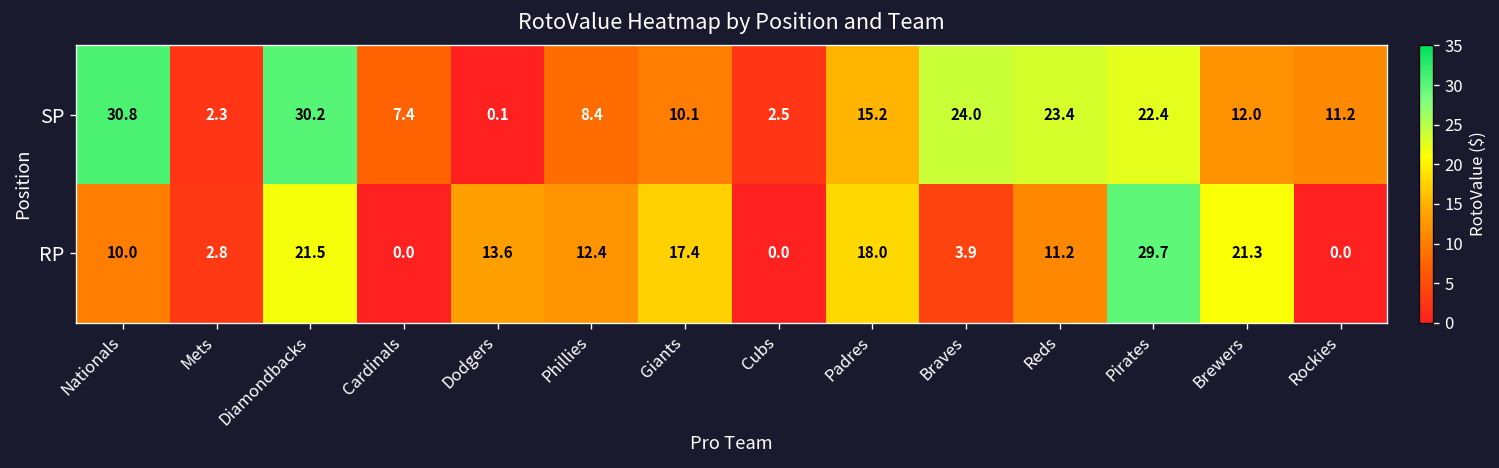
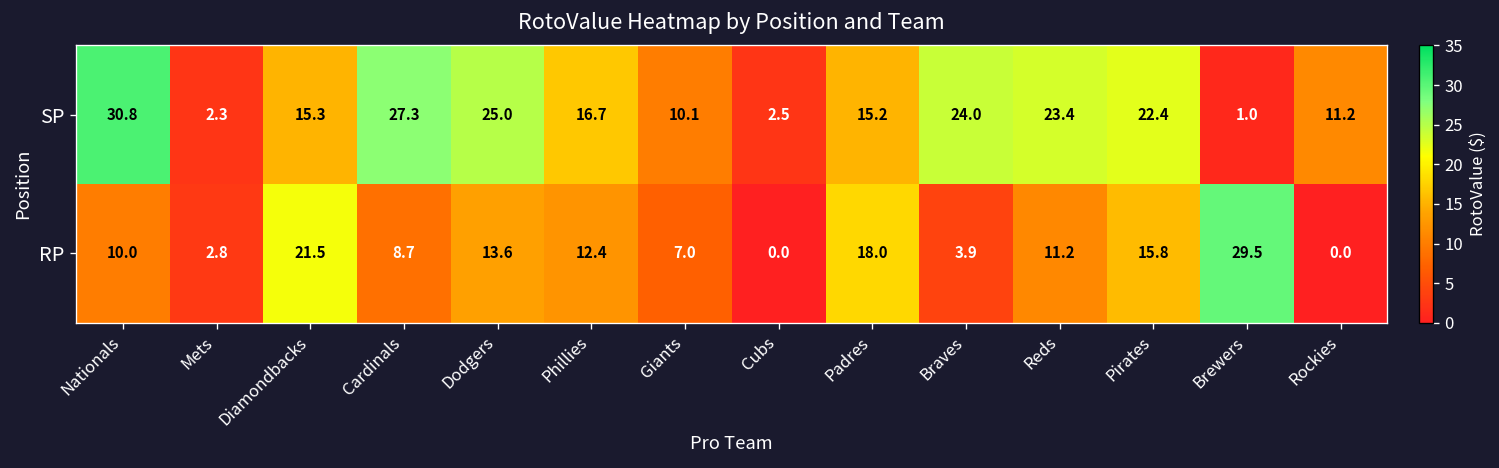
  {
    "SP": {
      "Nationals": 30.8,
      "Mets": 2.3,
-     "Diamondbacks": 30.2,
-     "Cardinals": 7.4,
-     "Dodgers": 0.1,
-     "Phillies": 8.4,
+     "Diamondbacks": 15.3,
+     "Cardinals": 27.3,
+     "Dodgers": 25.0,
+     "Phillies": 16.7,
      "Giants": 10.1,
      "Cubs": 2.5,
      "Padres": 15.2,
      "Braves": 24.0,
      "Reds": 23.4,
      "Pirates": 22.4,
-     "Brewers": 12.0,
+     "Brewers": 1.0,
      "Rockies": 11.2
    },
    "RP": {
      "Nationals": 10.0,
      "Mets": 2.8,
      "Diamondbacks": 21.5,
-     "Cardinals": 0.0,
+     "Cardinals": 8.7,
      "Dodgers": 13.6,
      "Phillies": 12.4,
-     "Giants": 17.4,
+     "Giants": 7.0,
      "Cubs": 0.0,
      "Padres": 18.0,
      "Braves": 3.9,
      "Reds": 11.2,
-     "Pirates": 29.7,
-     "Brewers": 21.3,
+     "Pirates": 15.8,
+     "Brewers": 29.5,
      "Rockies": 0.0
    }
  }
